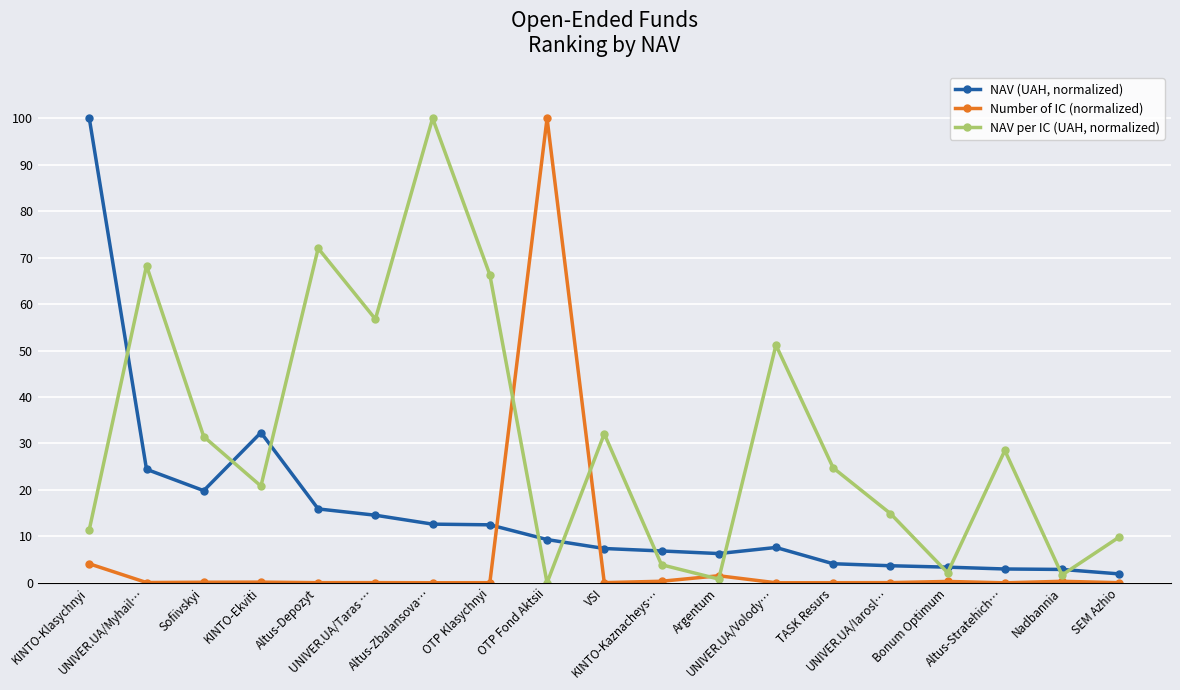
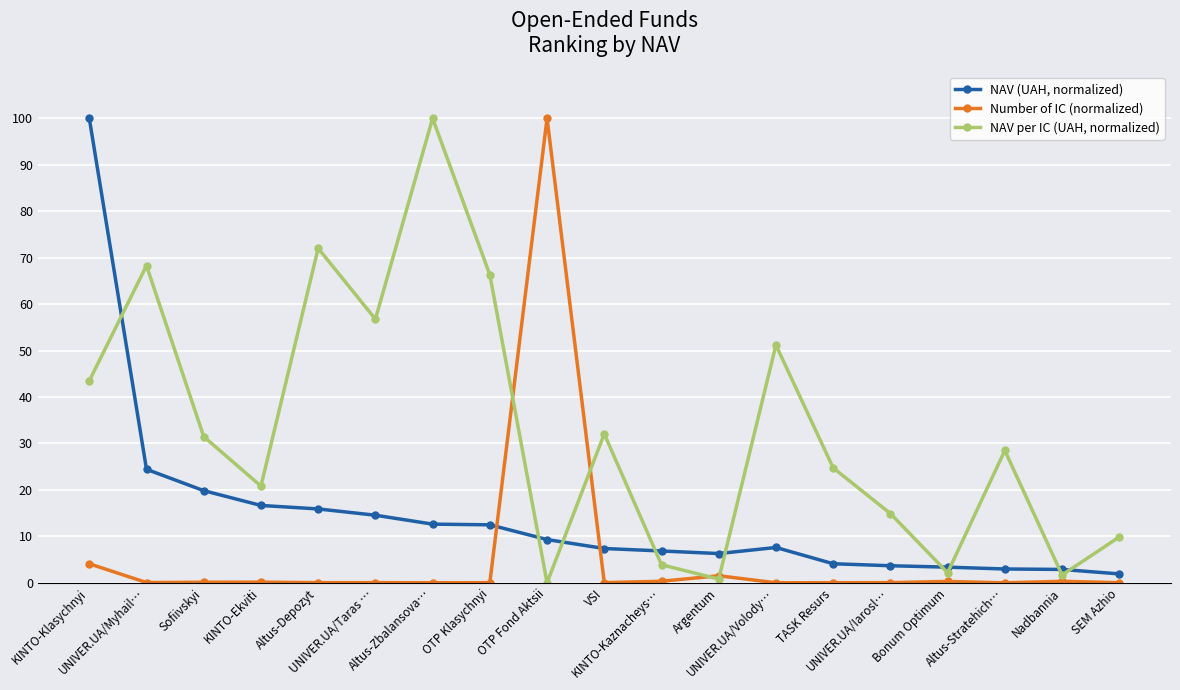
  {
    "NAV (UAH, normalized)": {
      "KINTO-Klasychnyi": 100,
      "UNIVER.UA/Myhail…": 24,
      "Sofiivskyi": 20,
-     "KINTO-Ekviti": 32,
+     "KINTO-Ekviti": 17,
      "Altus-Depozyt": 16,
      "UNIVER.UA/Taras …": 15,
      "Altus-Zbalansova…": 13,
      "OTP Klasychnyi": 12,
      "OTP Fond Aktsii": 9,
      "VSI": 7,
      "KINTO-Kaznacheys…": 7,
      "Argentum": 6,
      "UNIVER.UA/Volody…": 8,
      "TASK Resurs": 4,
      "UNIVER.UA/Iarosl…": 4,
      "Bonum Optimum": 3,
      "Altus-Stratehich…": 3,
      "Nadbannia": 3,
      "SEM Azhio": 2
    },
    "Number of IC (normalized)": {
      "KINTO-Klasychnyi": 4,
      "UNIVER.UA/Myhail…": 0,
      "Sofiivskyi": 0,
      "KINTO-Ekviti": 0,
      "Altus-Depozyt": 0,
      "UNIVER.UA/Taras …": 0,
      "Altus-Zbalansova…": 0,
      "OTP Klasychnyi": 0,
      "OTP Fond Aktsii": 100,
      "VSI": 0,
      "KINTO-Kaznacheys…": 0,
      "Argentum": 2,
      "UNIVER.UA/Volody…": 0,
      "TASK Resurs": 0,
      "UNIVER.UA/Iarosl…": 0,
      "Bonum Optimum": 0,
      "Altus-Stratehich…": 0,
      "Nadbannia": 0,
      "SEM Azhio": 0
    },
    "NAV per IC (UAH, normalized)": {
-     "KINTO-Klasychnyi": 11,
+     "KINTO-Klasychnyi": 43,
      "UNIVER.UA/Myhail…": 68,
      "Sofiivskyi": 31,
      "KINTO-Ekviti": 21,
      "Altus-Depozyt": 72,
      "UNIVER.UA/Taras …": 57,
      "Altus-Zbalansova…": 100,
      "OTP Klasychnyi": 66,
      "OTP Fond Aktsii": 0,
      "VSI": 32,
      "KINTO-Kaznacheys…": 4,
      "Argentum": 1,
      "UNIVER.UA/Volody…": 51,
      "TASK Resurs": 25,
      "UNIVER.UA/Iarosl…": 15,
      "Bonum Optimum": 2,
      "Altus-Stratehich…": 28,
      "Nadbannia": 2,
      "SEM Azhio": 10
    }
  }
